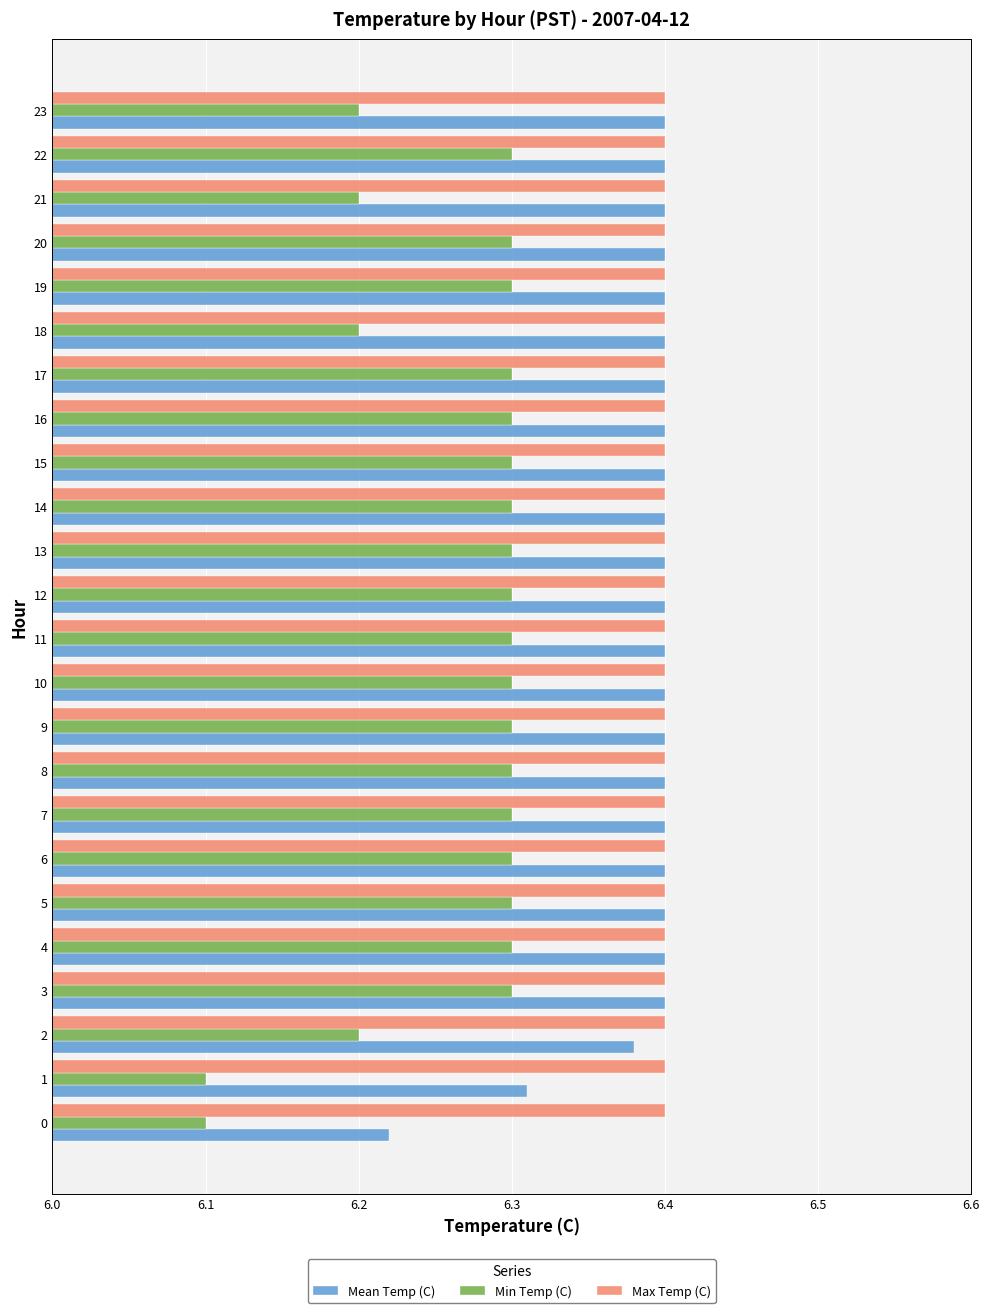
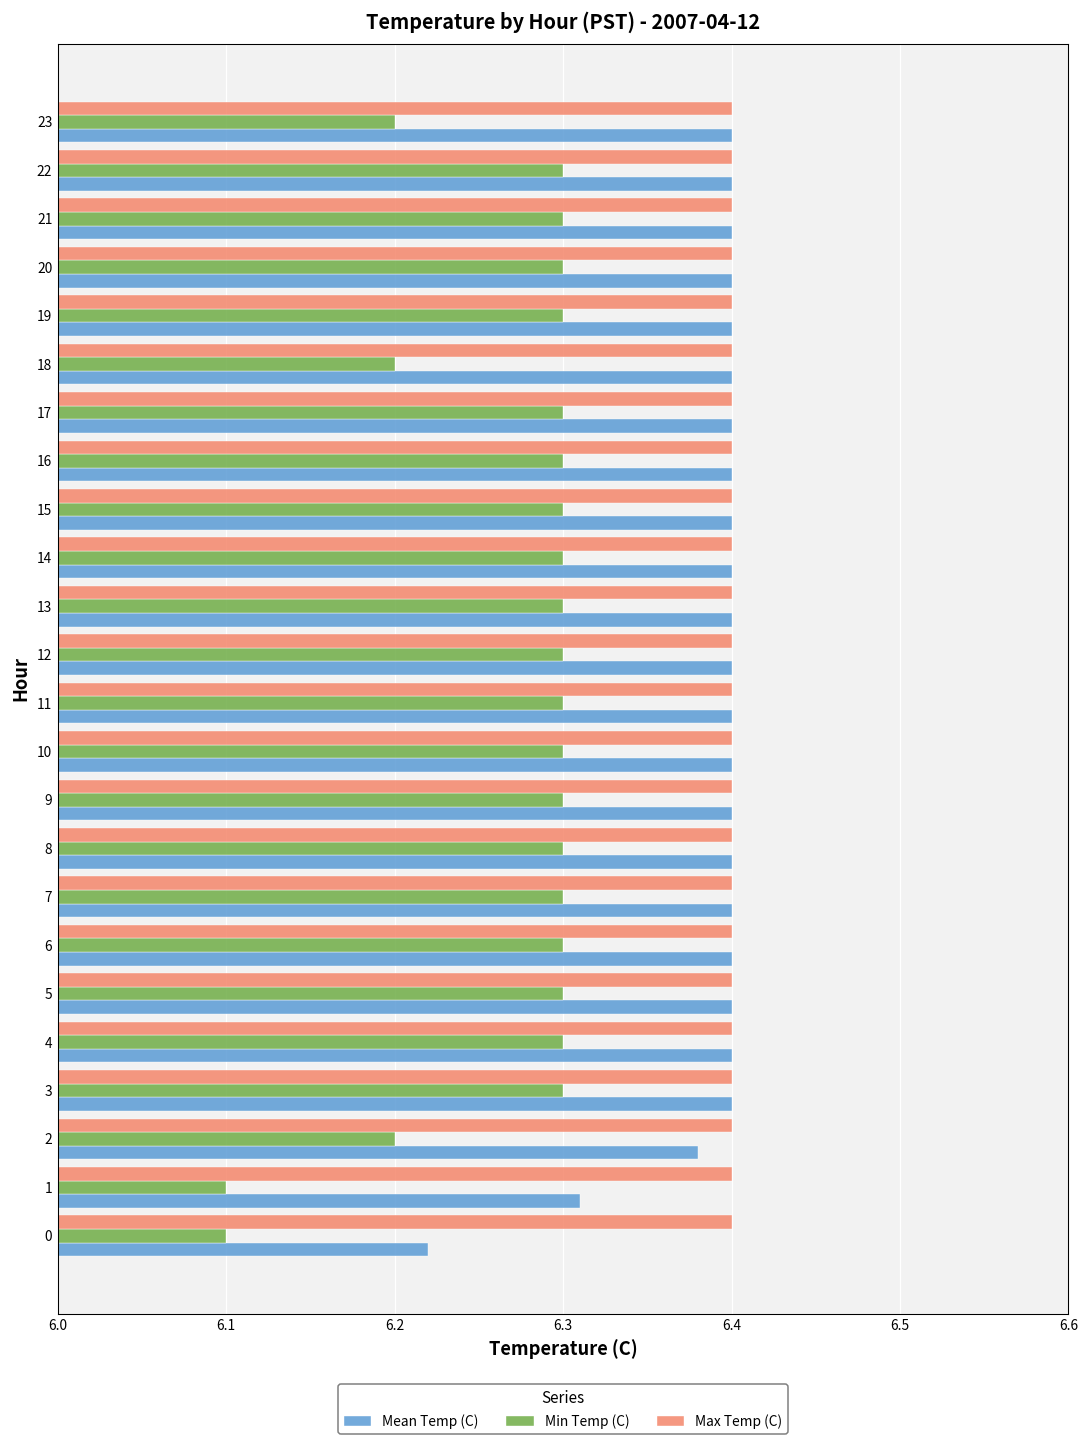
  {
    "Mean Temp (C)": {
      "23": 6.4,
      "22": 6.4,
      "21": 6.4,
      "20": 6.4,
      "19": 6.4,
      "18": 6.4,
      "17": 6.4,
      "16": 6.4,
      "15": 6.4,
      "14": 6.4,
      "13": 6.4,
      "12": 6.4,
      "11": 6.4,
      "10": 6.4,
      "9": 6.4,
      "8": 6.4,
      "7": 6.4,
      "6": 6.4,
      "5": 6.4,
      "4": 6.4,
      "3": 6.4,
      "2": 6.380,
      "1": 6.310,
      "0": 6.220
    },
    "Min Temp (C)": {
      "23": 6.2,
      "22": 6.3,
-     "21": 6.2,
+     "21": 6.3,
      "20": 6.3,
      "19": 6.3,
      "18": 6.2,
      "17": 6.3,
      "16": 6.3,
      "15": 6.3,
      "14": 6.3,
      "13": 6.3,
      "12": 6.3,
      "11": 6.3,
      "10": 6.3,
      "9": 6.3,
      "8": 6.3,
      "7": 6.3,
      "6": 6.3,
      "5": 6.3,
      "4": 6.3,
      "3": 6.3,
      "2": 6.2,
      "1": 6.1,
      "0": 6.1
    },
    "Max Temp (C)": {
      "23": 6.4,
      "22": 6.4,
      "21": 6.4,
      "20": 6.4,
      "19": 6.4,
      "18": 6.4,
      "17": 6.4,
      "16": 6.4,
      "15": 6.4,
      "14": 6.4,
      "13": 6.4,
      "12": 6.4,
      "11": 6.4,
      "10": 6.4,
      "9": 6.4,
      "8": 6.4,
      "7": 6.4,
      "6": 6.4,
      "5": 6.4,
      "4": 6.4,
      "3": 6.4,
      "2": 6.4,
      "1": 6.4,
      "0": 6.4
    }
  }
